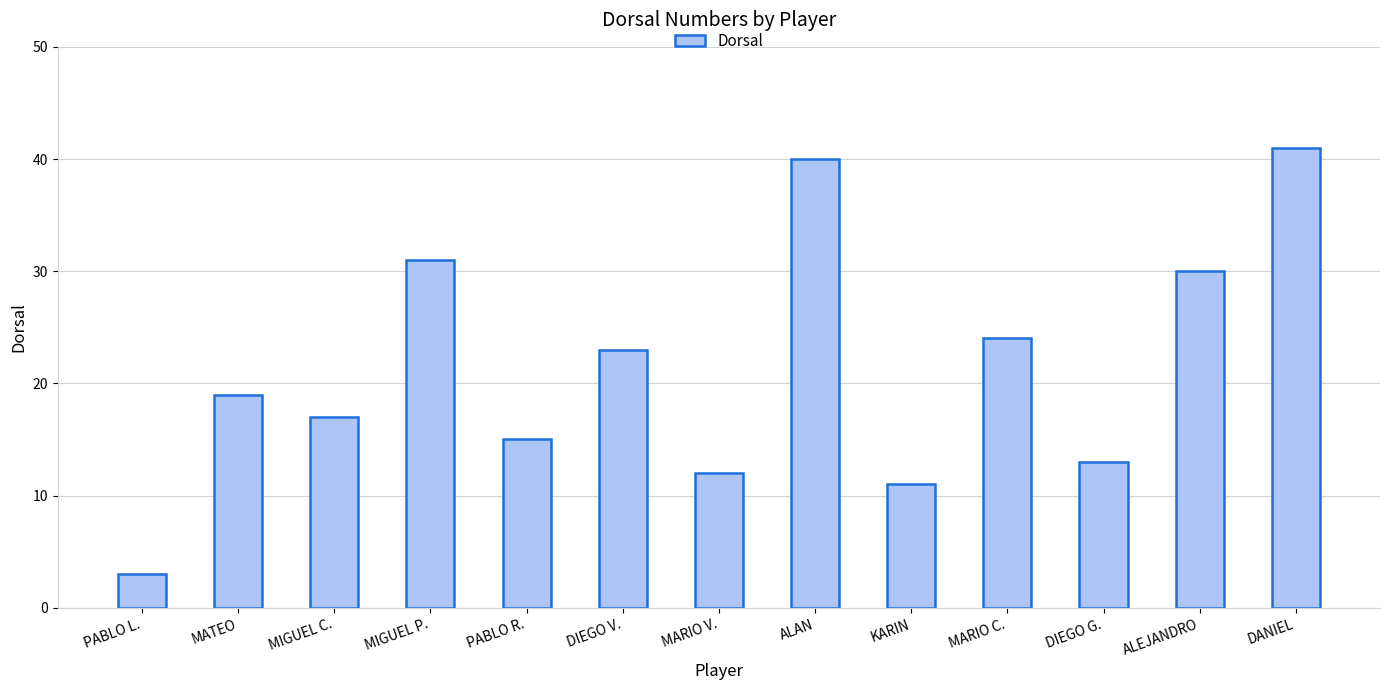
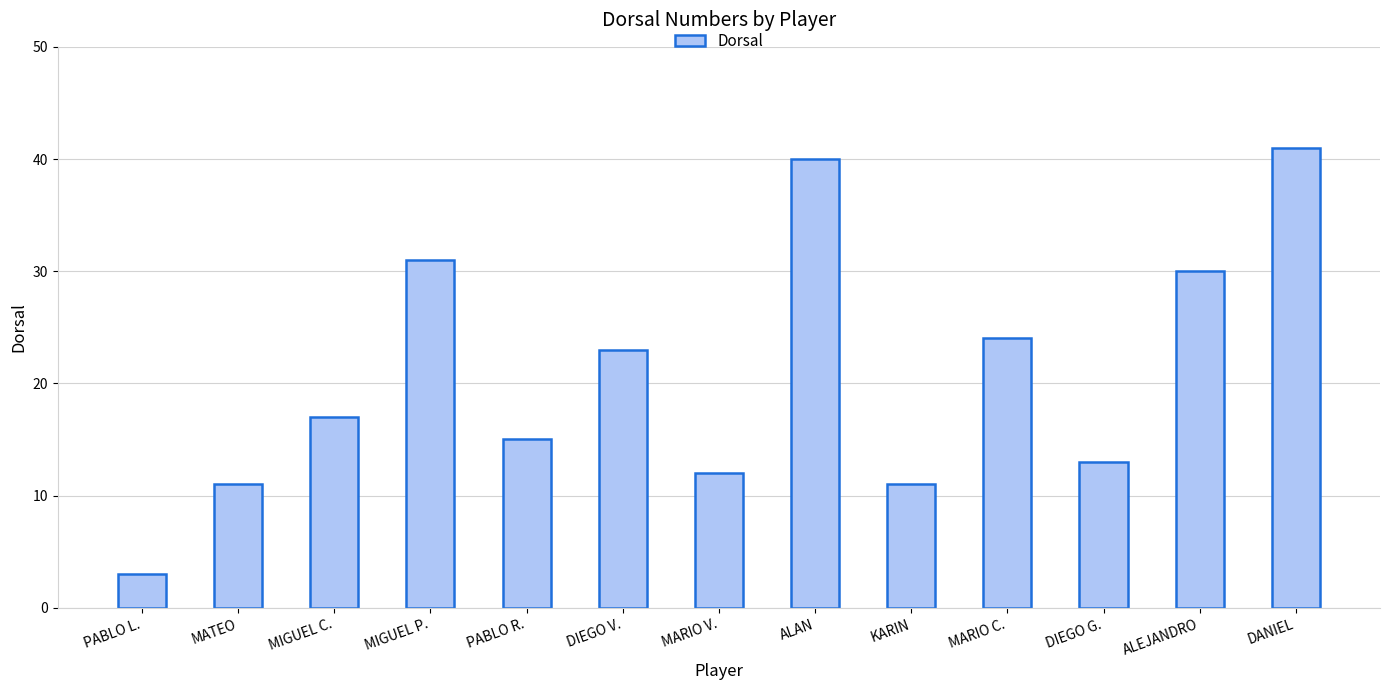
  {
    "PABLO L.": 3,
-   "MATEO": 19,
+   "MATEO": 11,
    "MIGUEL C.": 17,
    "MIGUEL P.": 31,
    "PABLO R.": 15,
    "DIEGO V.": 23,
    "MARIO V.": 12,
    "ALAN": 40,
    "KARIN": 11,
    "MARIO C.": 24,
    "DIEGO G.": 13,
    "ALEJANDRO": 30,
    "DANIEL": 41
  }
